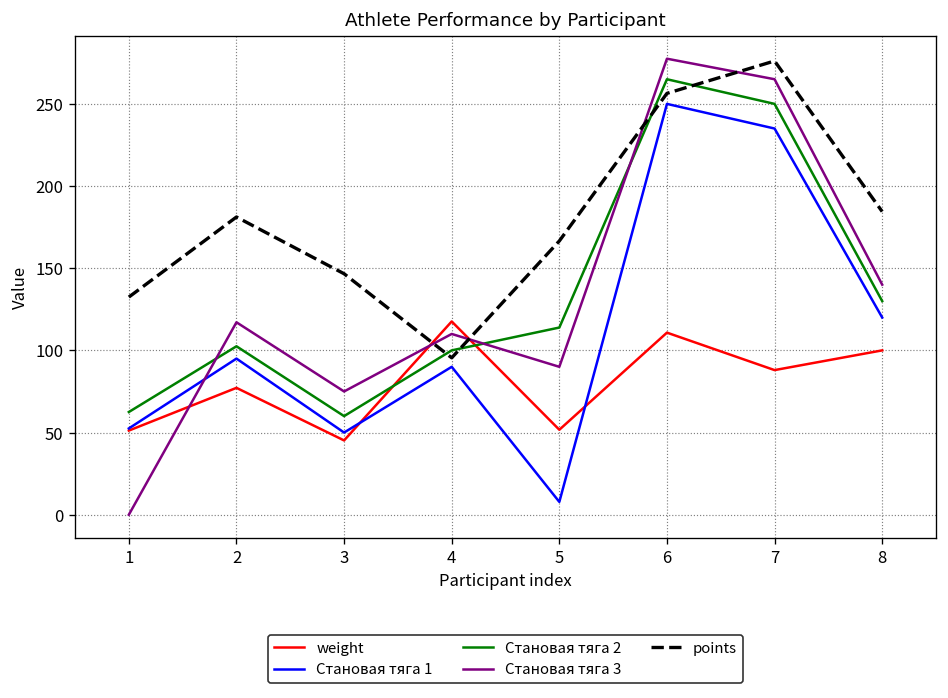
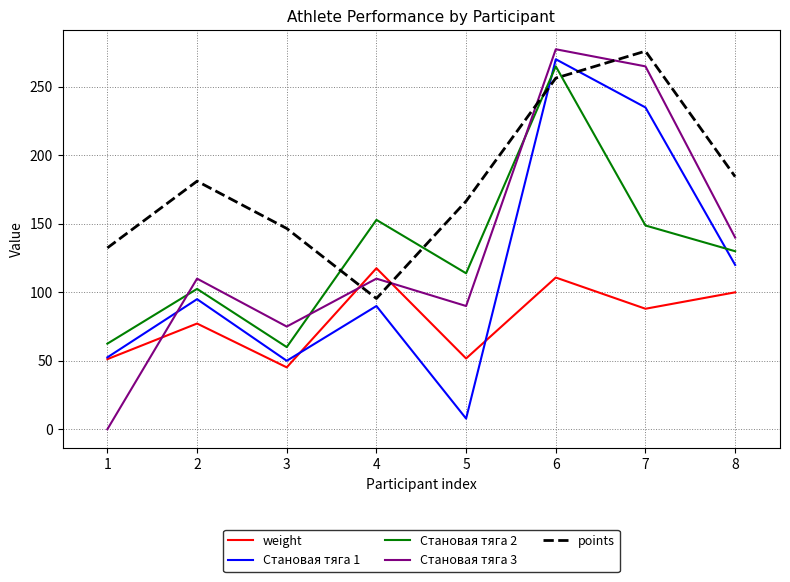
  {
    "weight": {
      "2": 77,
      "3": 45,
      "4": 118,
      "5": 52,
      "6": 111,
      "7": 88,
      "8": 100
    },
    "Становая тяга 1": {
      "2": 95,
      "3": 50,
      "4": 90,
      "5": 8,
-     "6": 250,
+     "6": 270,
      "7": 235,
      "8": 120
    },
    "Становая тяга 2": {
      "1": 63,
      "2": 103,
      "3": 60,
-     "4": 100,
+     "4": 153,
      "5": 114,
      "6": 265,
-     "7": 250,
+     "7": 149,
      "8": 130
    },
    "Становая тяга 3": {
      "1": 0,
-     "2": 117,
+     "2": 110,
      "3": 75,
      "4": 110,
      "5": 90,
      "6": 278,
      "7": 265,
      "8": 140
    },
    "points": {
      "1": 132,
      "2": 181,
      "3": 147,
      "4": 95,
      "5": 167,
      "6": 256,
      "7": 276,
      "8": 184
    }
  }
